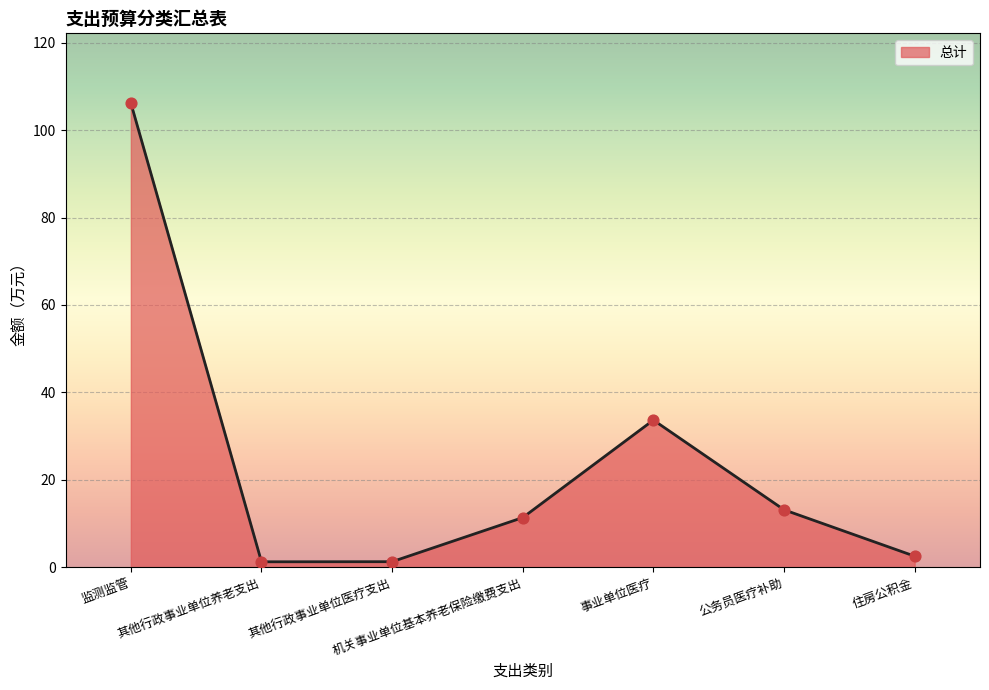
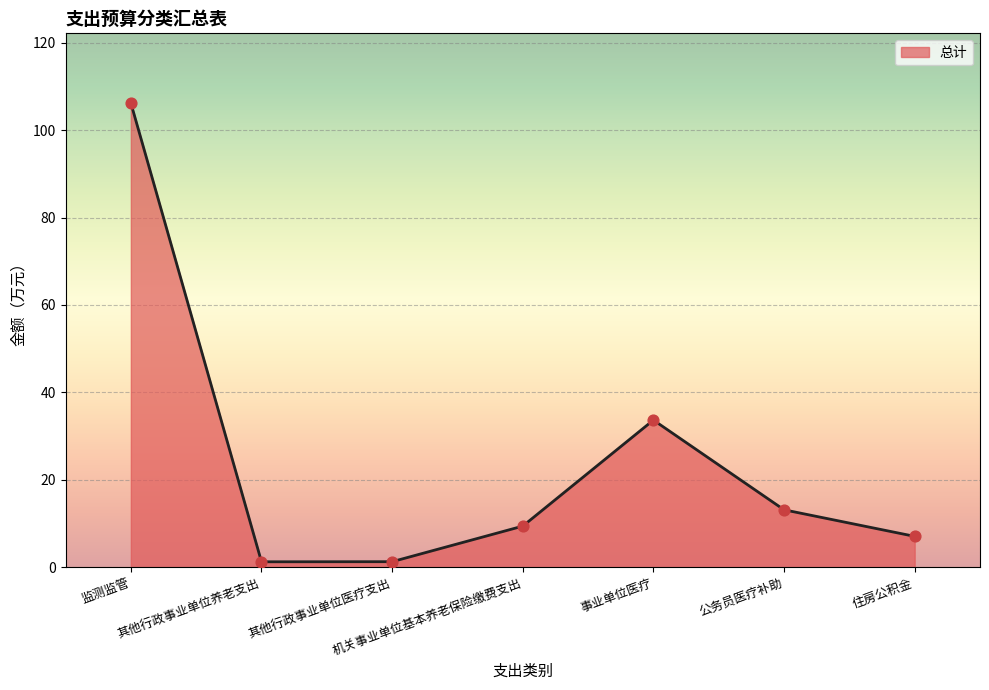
  {
    "监测监管": 106,
    "其他行政事业单位养老支出": 1,
    "其他行政事业单位医疗支出": 1,
-   "机关事业单位基本养老保险缴费支出": 11,
+   "机关事业单位基本养老保险缴费支出": 9,
    "事业单位医疗": 34,
    "公务员医疗补助": 13,
-   "住房公积金": 2
+   "住房公积金": 7
  }
